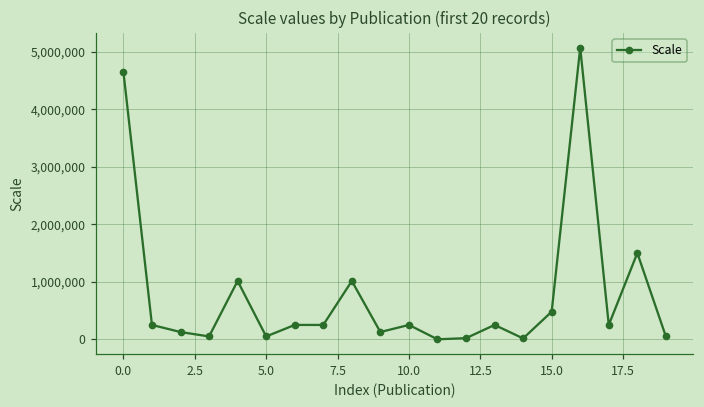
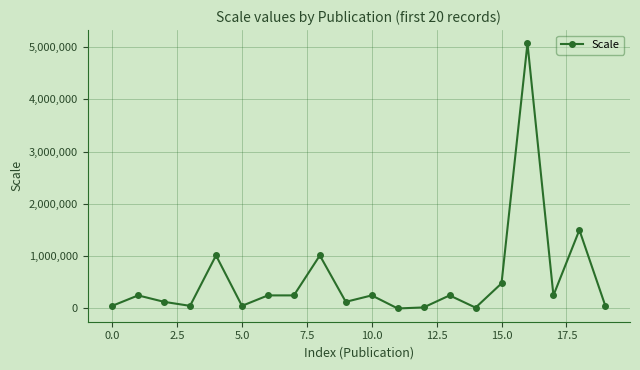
  {
-   "0.0": "4,700,000",
+   "0.0": "100,000",
    "5.0": "100,000",
    "10.0": "300,000",
    "15.0": "500,000"
  }
